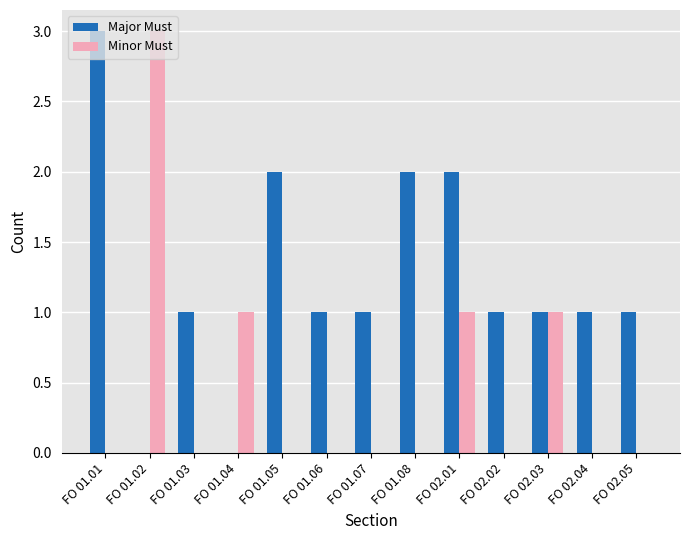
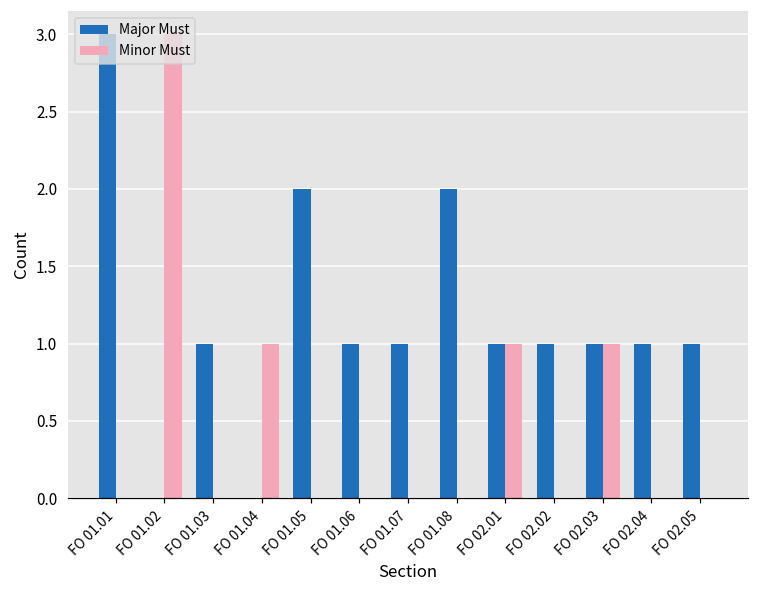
  {
    "Major Must": {
      "FO 01.02": 0,
      "FO 01.03": 1,
      "FO 01.04": 0,
      "FO 01.05": 2,
      "FO 01.06": 1,
      "FO 01.07": 1,
      "FO 01.08": 2,
-     "FO 02.01": 2,
+     "FO 02.01": 1,
      "FO 02.02": 1,
      "FO 02.03": 1,
      "FO 02.04": 1,
      "FO 02.05": 1
    },
    "Minor Must": {
      "FO 01.01": 0,
      "FO 01.03": 0,
      "FO 01.04": 1,
      "FO 01.05": 0,
      "FO 01.06": 0,
      "FO 01.07": 0,
      "FO 01.08": 0,
      "FO 02.01": 1,
      "FO 02.02": 0,
      "FO 02.03": 1,
      "FO 02.04": 0,
      "FO 02.05": 0
    }
  }
